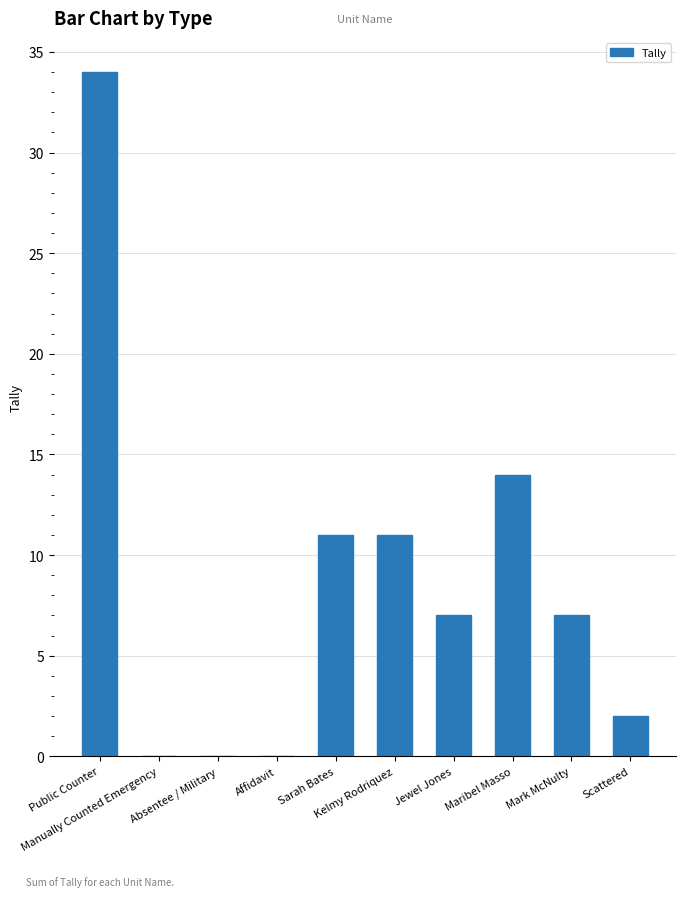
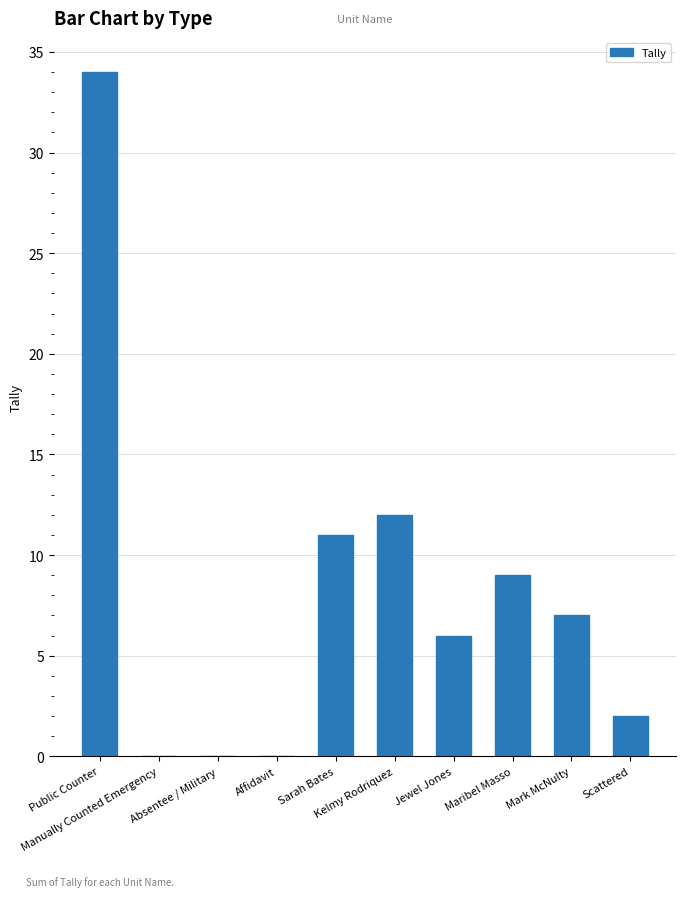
  {
    "Public Counter": 34,
    "Manually Counted Emergency": 0,
    "Absentee / Military": 0,
    "Affidavit": 0,
    "Sarah Bates": 11,
-   "Kelmy Rodriquez": 11,
-   "Jewel Jones": 7,
-   "Maribel Masso": 14,
+   "Kelmy Rodriquez": 12,
+   "Jewel Jones": 6,
+   "Maribel Masso": 9,
    "Mark McNulty": 7,
    "Scattered": 2
  }
